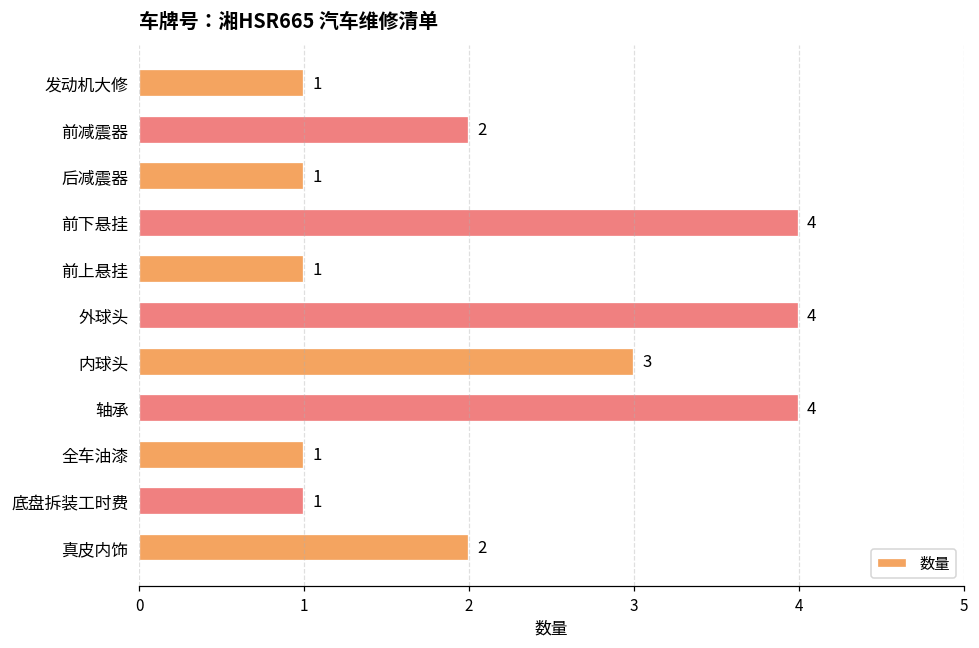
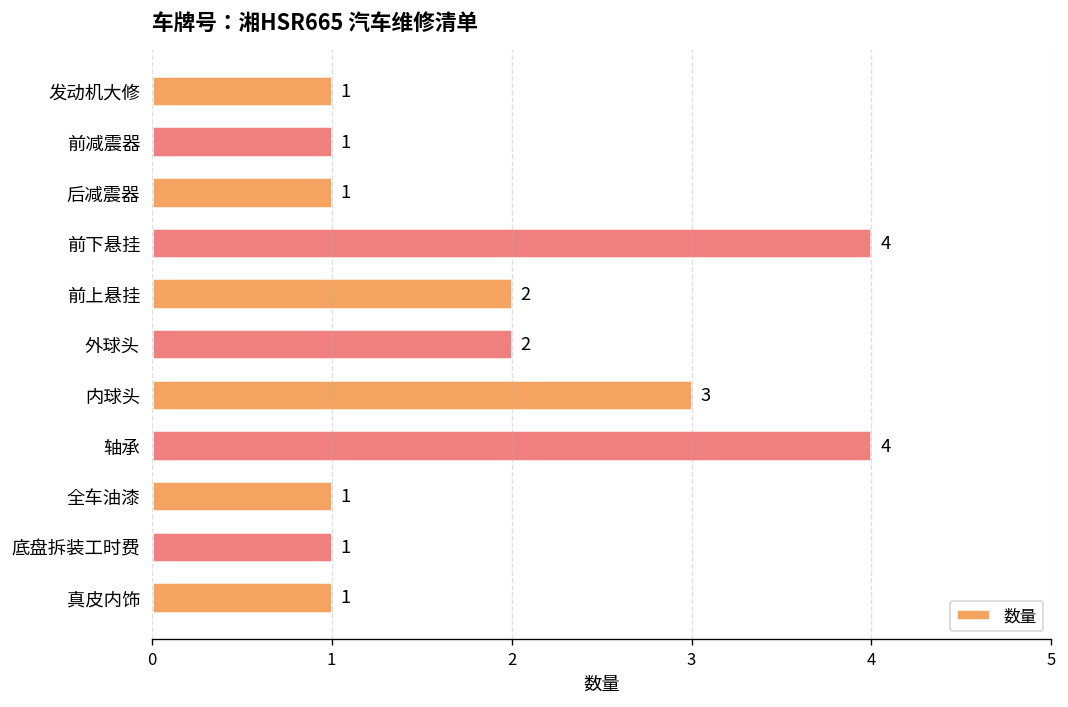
  {
    "发动机大修": 1,
-   "前减震器": 2,
+   "前减震器": 1,
    "后减震器": 1,
    "前下悬挂": 4,
-   "前上悬挂": 1,
-   "外球头": 4,
+   "前上悬挂": 2,
+   "外球头": 2,
    "内球头": 3,
    "轴承": 4,
    "全车油漆": 1,
    "底盘拆装工时费": 1,
-   "真皮内饰": 2
+   "真皮内饰": 1
  }
